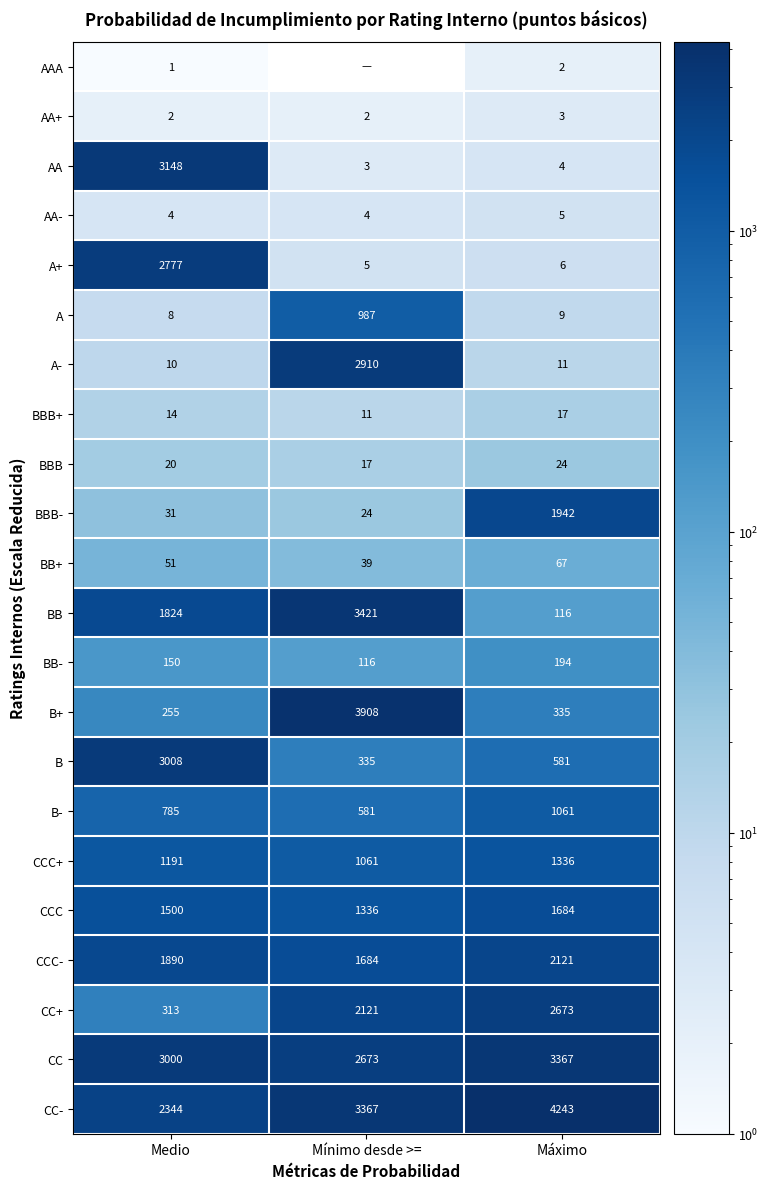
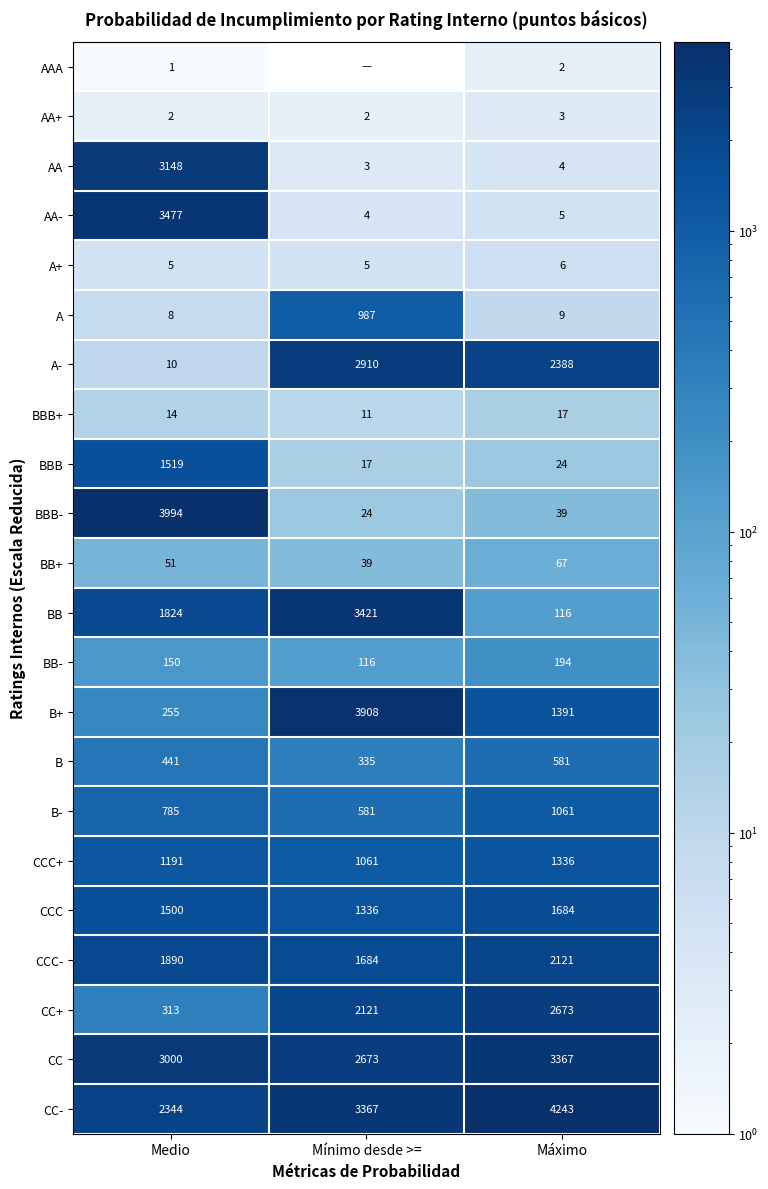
  {
    "AAA": {
      "Medio": 1,
      "Máximo": 2
    },
    "AA+": {
      "Medio": 2,
      "Mínimo desde >=": 2,
      "Máximo": 3
    },
    "AA": {
      "Medio": 3148,
      "Mínimo desde >=": 3,
      "Máximo": 4
    },
    "AA-": {
-     "Medio": 4,
+     "Medio": 3477,
      "Mínimo desde >=": 4,
      "Máximo": 5
    },
    "A+": {
-     "Medio": 2777,
+     "Medio": 5,
      "Mínimo desde >=": 5,
      "Máximo": 6
    },
    "A": {
      "Medio": 8,
      "Mínimo desde >=": 987,
      "Máximo": 9
    },
    "A-": {
      "Medio": 10,
      "Mínimo desde >=": 2910,
-     "Máximo": 11
+     "Máximo": 2388
    },
    "BBB+": {
      "Medio": 14,
      "Mínimo desde >=": 11,
      "Máximo": 17
    },
    "BBB": {
-     "Medio": 20,
+     "Medio": 1519,
      "Mínimo desde >=": 17,
      "Máximo": 24
    },
    "BBB-": {
-     "Medio": 31,
+     "Medio": 3994,
      "Mínimo desde >=": 24,
-     "Máximo": 1942
+     "Máximo": 39
    },
    "BB+": {
      "Medio": 51,
      "Mínimo desde >=": 39,
      "Máximo": 67
    },
    "BB": {
      "Medio": 1824,
      "Mínimo desde >=": 3421,
      "Máximo": 116
    },
    "BB-": {
      "Medio": 150,
      "Mínimo desde >=": 116,
      "Máximo": 194
    },
    "B+": {
      "Medio": 255,
      "Mínimo desde >=": 3908,
-     "Máximo": 335
+     "Máximo": 1391
    },
    "B": {
-     "Medio": 3008,
+     "Medio": 441,
      "Mínimo desde >=": 335,
      "Máximo": 581
    },
    "B-": {
      "Medio": 785,
      "Mínimo desde >=": 581,
      "Máximo": 1061
    },
    "CCC+": {
      "Medio": 1191,
      "Mínimo desde >=": 1061,
      "Máximo": 1336
    },
    "CCC": {
      "Medio": 1500,
      "Mínimo desde >=": 1336,
      "Máximo": 1684
    },
    "CCC-": {
      "Medio": 1890,
      "Mínimo desde >=": 1684,
      "Máximo": 2121
    },
    "CC+": {
      "Medio": 313,
      "Mínimo desde >=": 2121,
      "Máximo": 2673
    },
    "CC": {
      "Medio": 3000,
      "Mínimo desde >=": 2673,
      "Máximo": 3367
    },
    "CC-": {
      "Medio": 2344,
      "Mínimo desde >=": 3367,
      "Máximo": 4243
    }
  }
